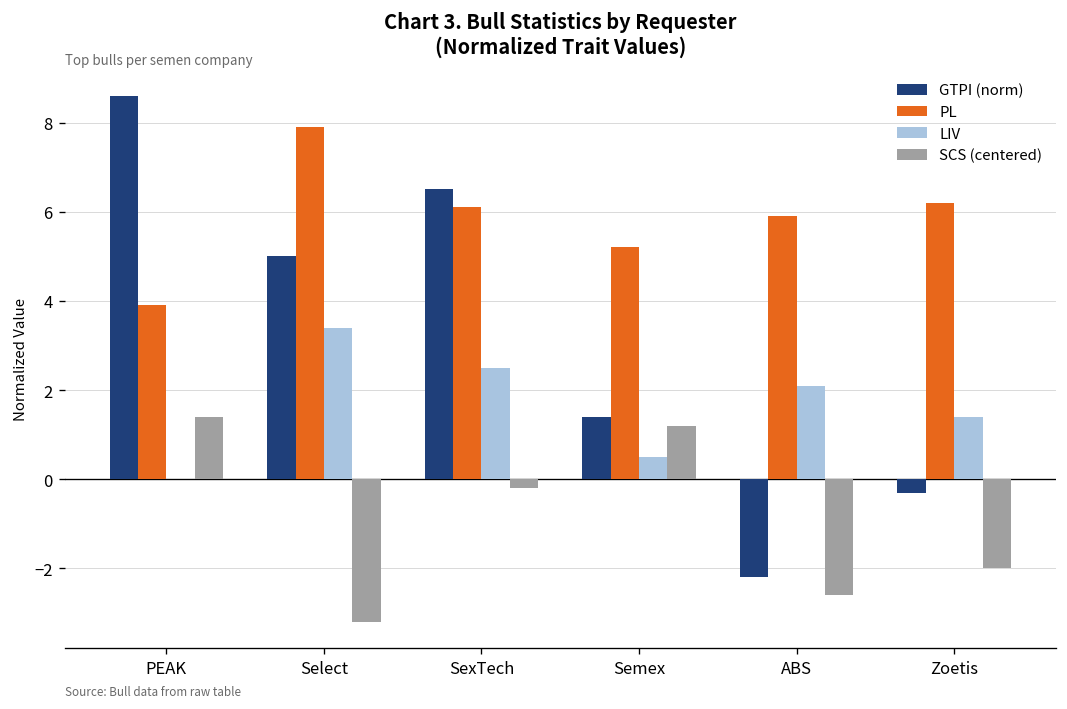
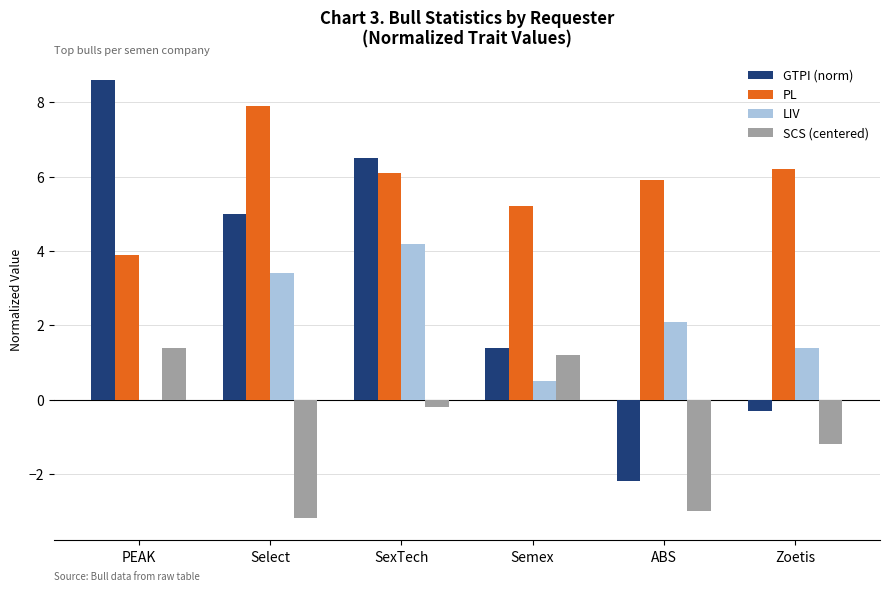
  {
    "GTPI (norm)": {
      "PEAK": 8.6,
      "Select": 5.0,
      "SexTech": 6.5,
      "Semex": 1.4,
      "ABS": -2.2,
      "Zoetis": -0.3
    },
    "PL": {
      "PEAK": 3.9,
      "Select": 7.9,
      "SexTech": 6.1,
      "Semex": 5.2,
      "ABS": 5.9,
      "Zoetis": 6.2
    },
    "LIV": {
      "PEAK": 0.0,
      "Select": 3.4,
-     "SexTech": 2.5,
+     "SexTech": 4.2,
      "Semex": 0.5,
      "ABS": 2.1,
      "Zoetis": 1.4
    },
    "SCS (centered)": {
      "PEAK": 1.4,
      "Select": -3.2,
      "SexTech": -0.2,
      "Semex": 1.2,
-     "ABS": -2.6,
-     "Zoetis": -2.0
+     "ABS": -3.0,
+     "Zoetis": -1.2
    }
  }
